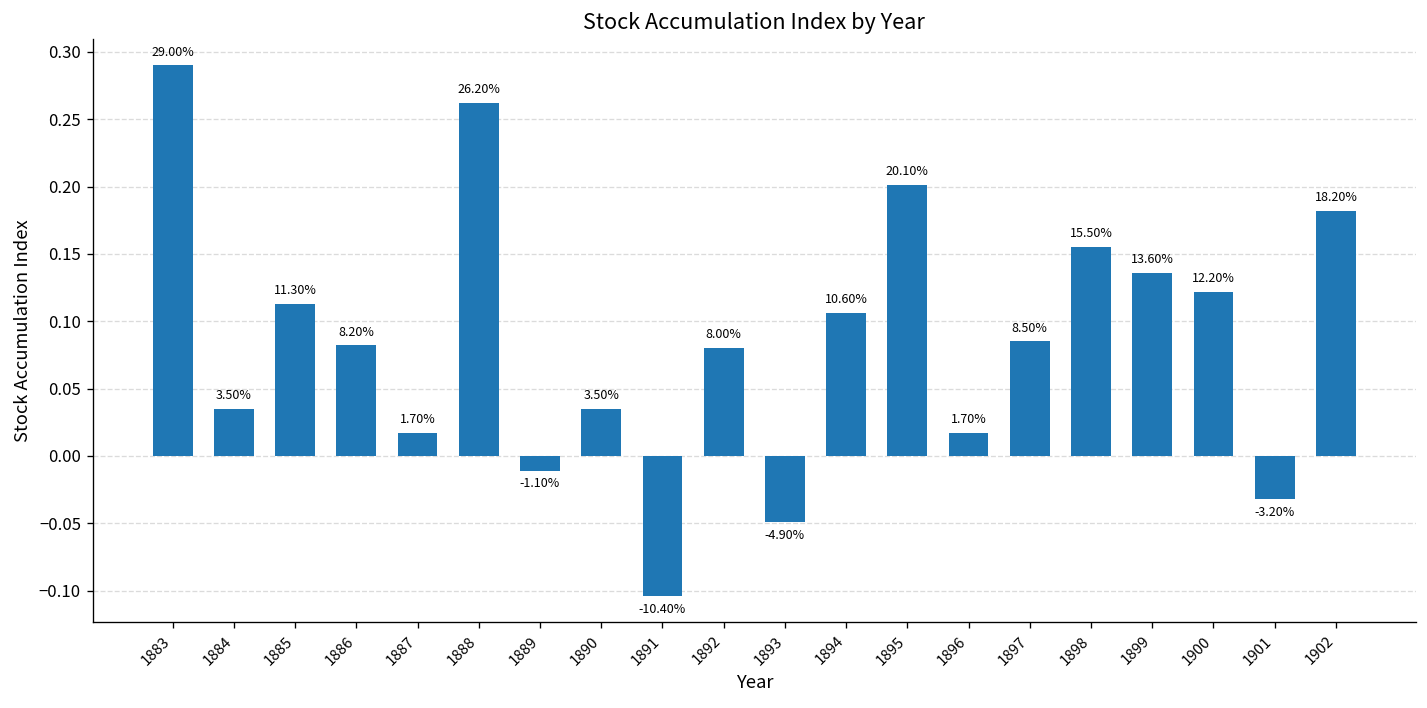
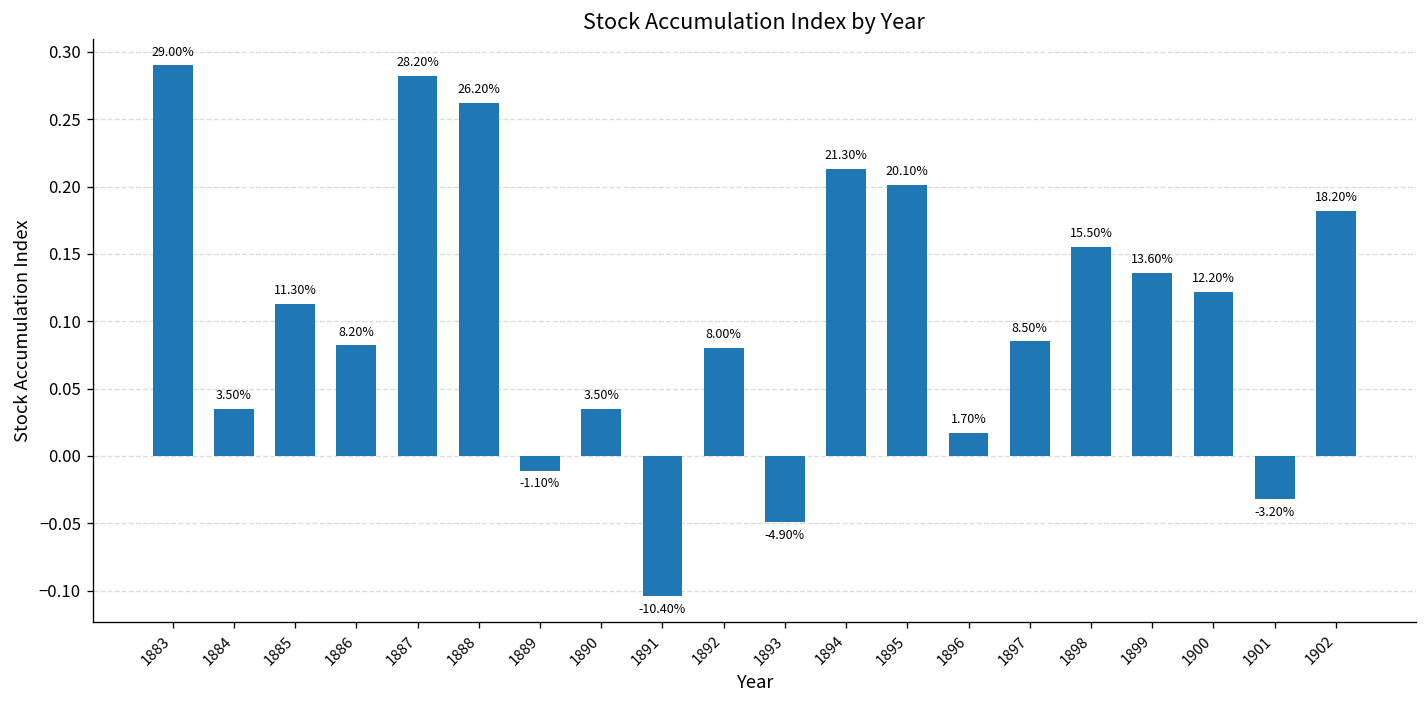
  {
    "1883": "29.00%",
    "1884": "3.50%",
    "1885": "11.30%",
    "1886": "8.20%",
-   "1887": "1.70%",
+   "1887": "28.20%",
    "1888": "26.20%",
    "1889": "-1.10%",
    "1890": "3.50%",
    "1891": "-10.40%",
    "1892": "8.00%",
    "1893": "-4.90%",
-   "1894": "10.60%",
+   "1894": "21.30%",
    "1895": "20.10%",
    "1896": "1.70%",
    "1897": "8.50%",
    "1898": "15.50%",
    "1899": "13.60%",
    "1900": "12.20%",
    "1901": "-3.20%",
    "1902": "18.20%"
  }
